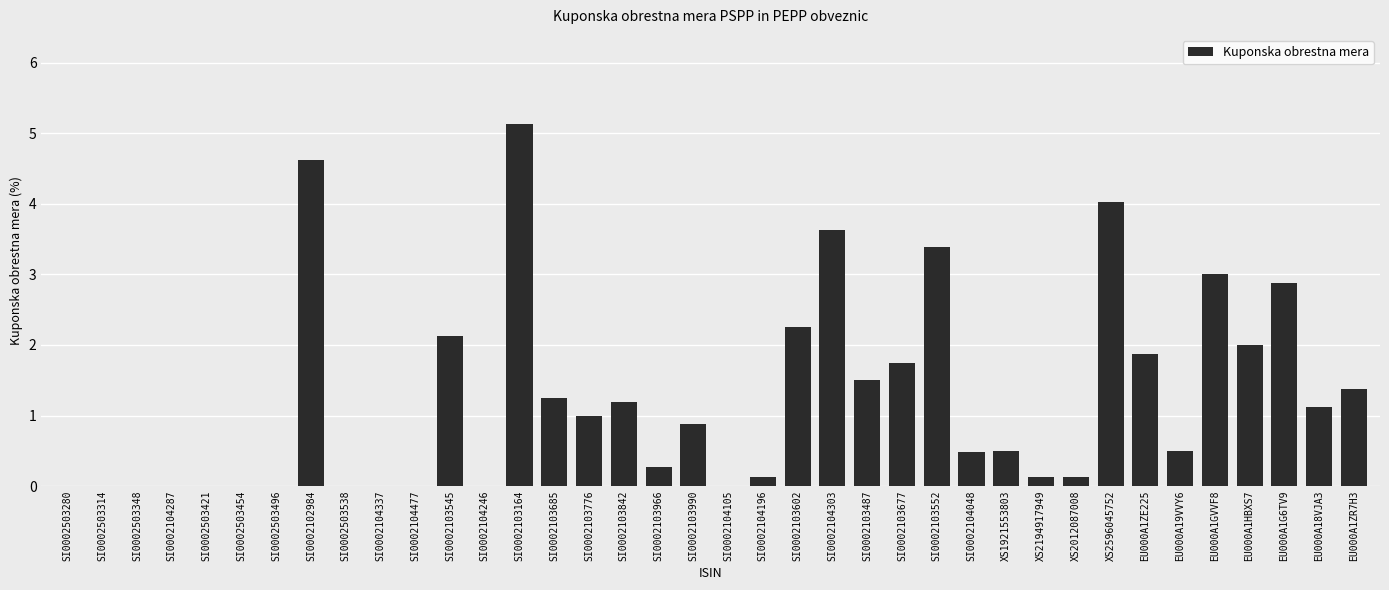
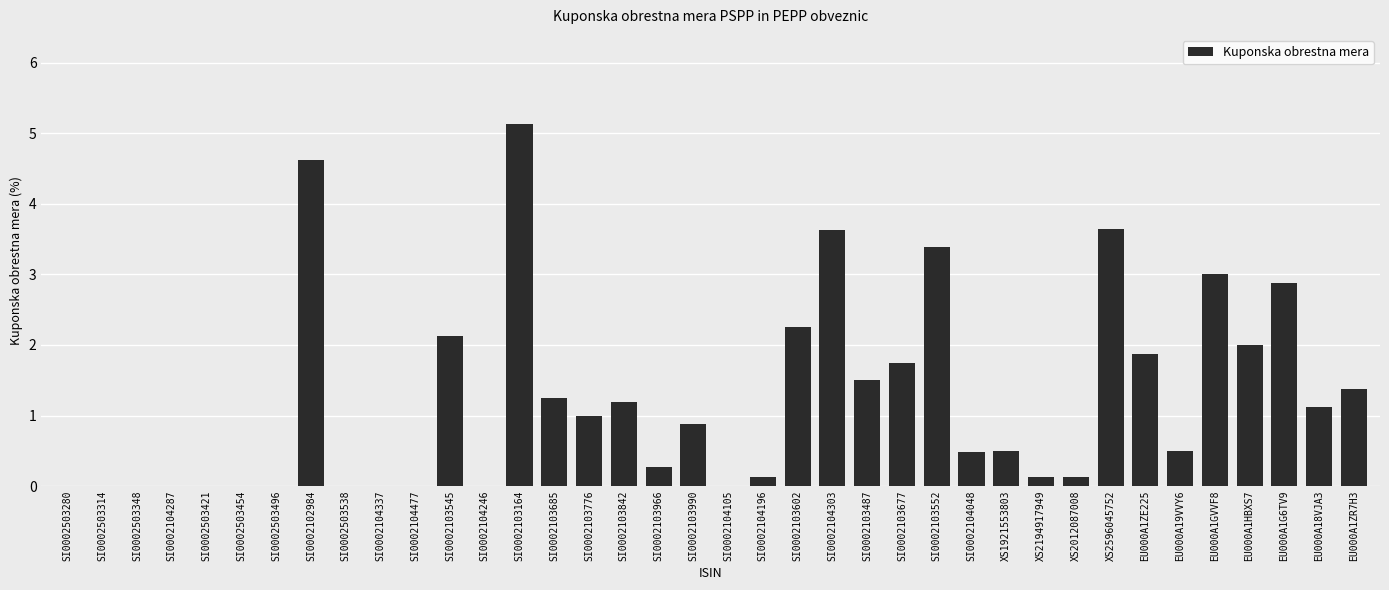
  {
    "SI0002503280": 0.0,
    "SI0002503314": 0.0,
    "SI0002503348": 0.0,
    "SI0002104287": 0.0,
    "SI0002503421": 0.0,
    "SI0002503454": 0.0,
    "SI0002503496": 0.0,
    "SI0002102984": 4.6,
    "SI0002503538": 0.0,
    "SI0002104337": 0.0,
    "SI0002104477": 0.0,
    "SI0002103545": 2.1,
    "SI0002104246": 0.0,
    "SI0002103164": 5.1,
    "SI0002103685": 1.3,
    "SI0002103776": 1.0,
    "SI0002103842": 1.2,
    "SI0002103966": 0.3,
    "SI0002103990": 0.9,
    "SI0002104105": 0.0,
    "SI0002104196": 0.1,
    "SI0002103602": 2.3,
    "SI0002104303": 3.6,
    "SI0002103487": 1.5,
    "SI0002103677": 1.8,
    "SI0002103552": 3.4,
    "SI0002104048": 0.5,
    "XS1921553803": 0.5,
    "XS2194917949": 0.1,
    "XS2012087008": 0.1,
-   "XS2596045752": 4.0,
+   "XS2596045752": 3.6,
    "EU000A1ZE225": 1.9,
    "EU000A19VVY6": 0.5,
    "EU000A1GVVF8": 3.0,
    "EU000A1HBXS7": 2.0,
    "EU000A1G6TV9": 2.9,
    "EU000A18VJA3": 1.1,
    "EU000A1ZR7H3": 1.4
  }
